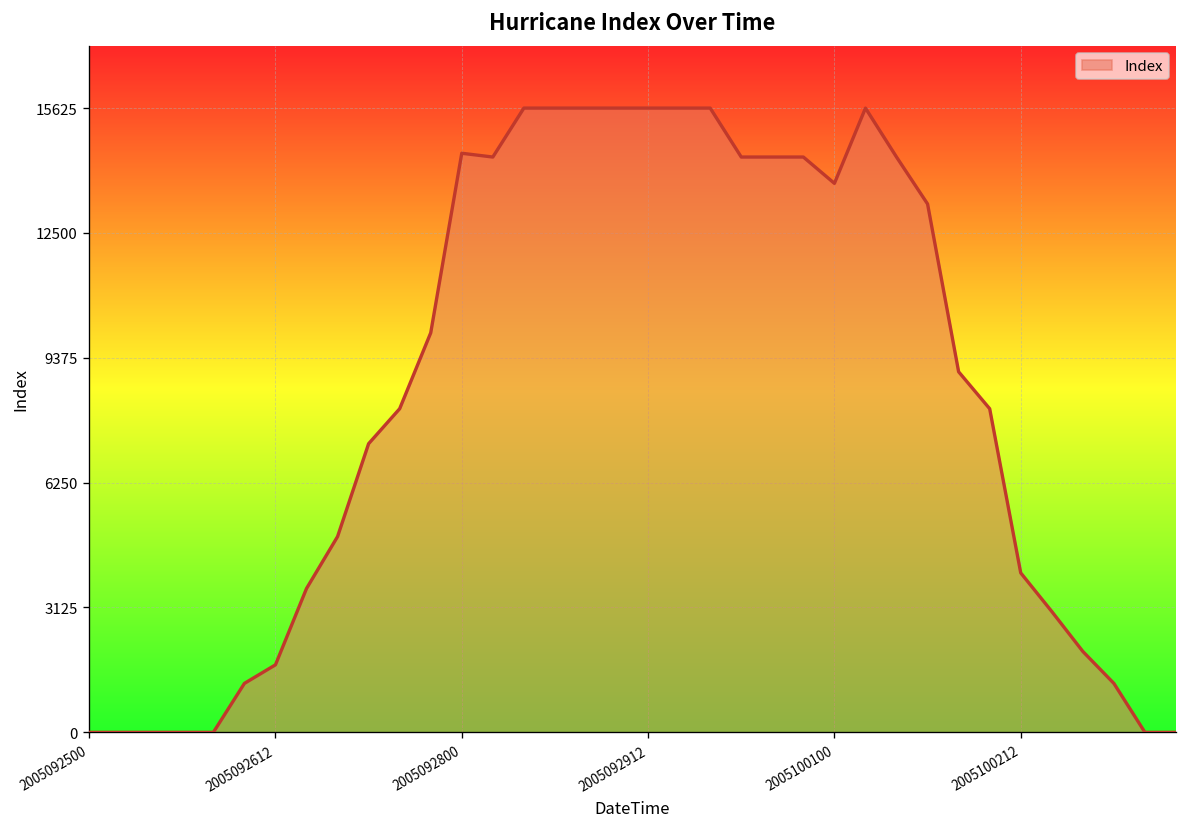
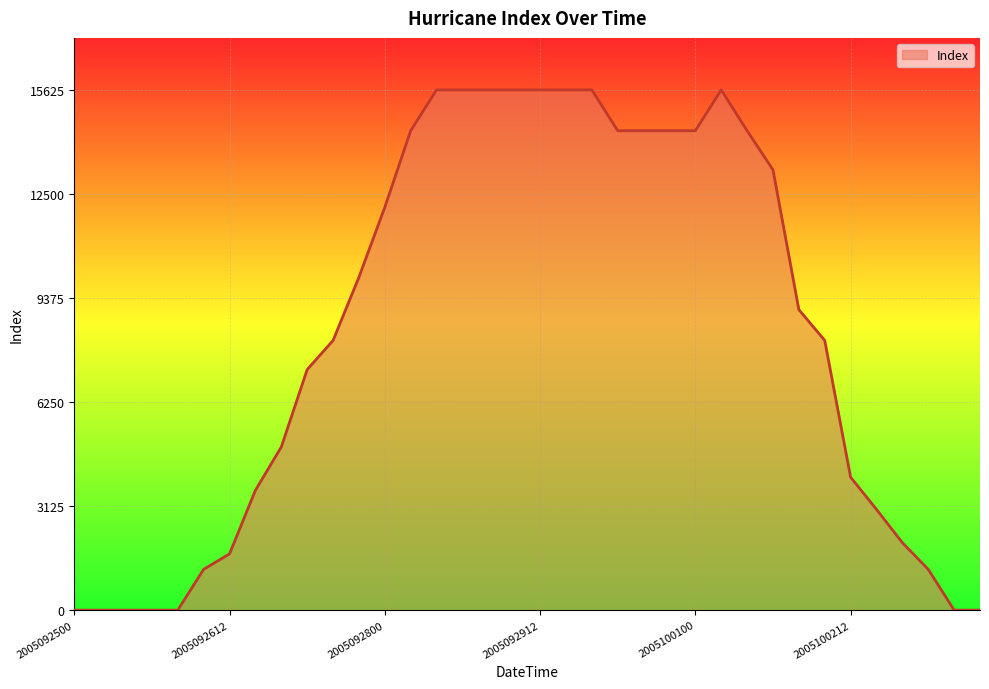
  {
    "2005092500": 0,
    "2005092612": 1700,
-   "2005092800": 14500,
+   "2005092800": 12100,
    "2005092912": 15600,
-   "2005100100": 13700,
+   "2005100100": 14400,
    "2005100212": 4000
  }
